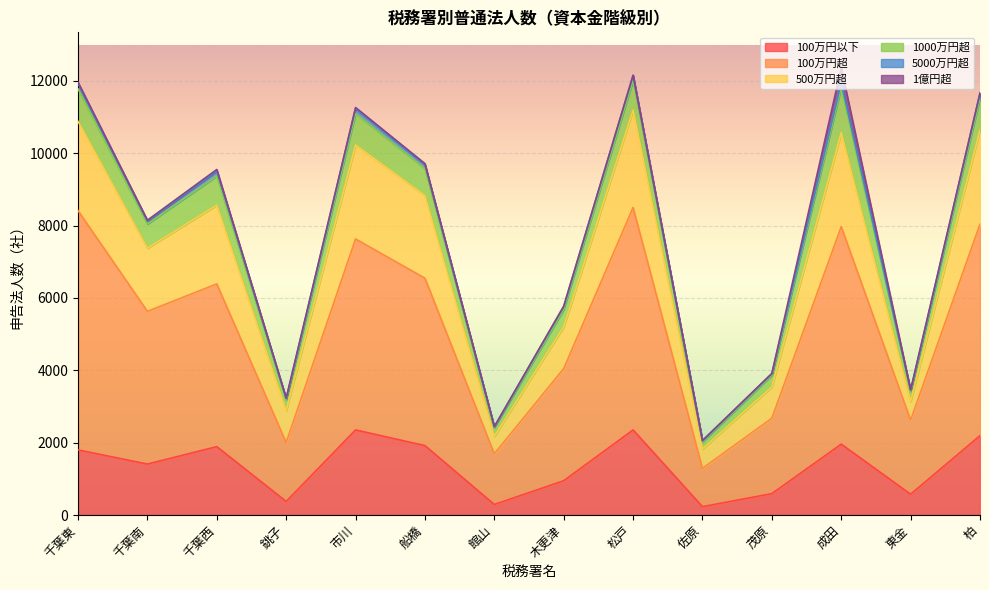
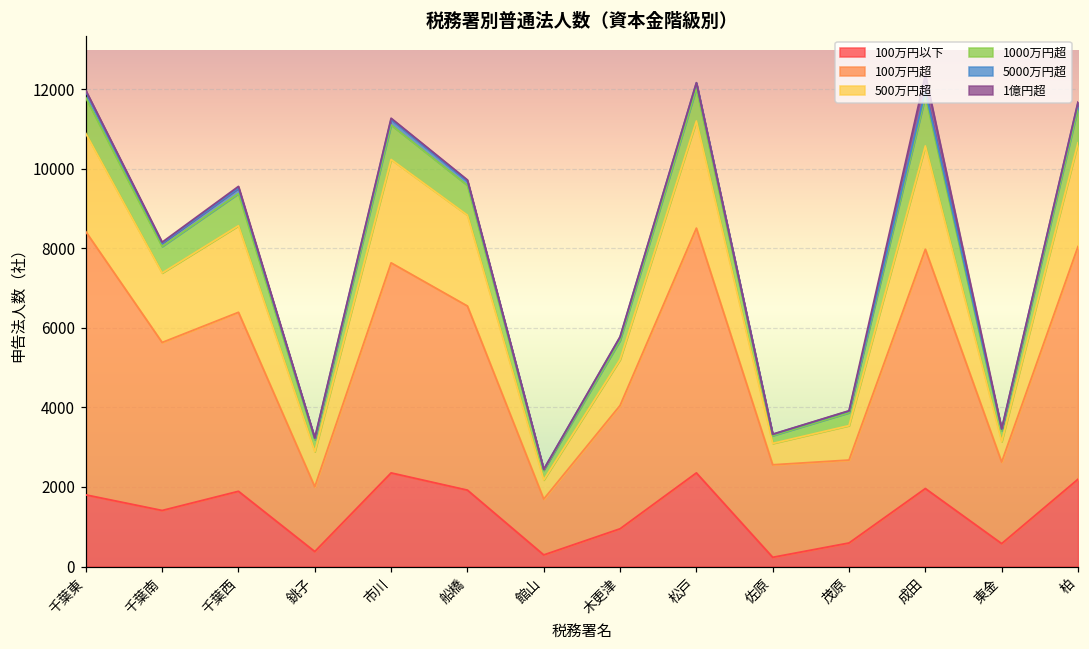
  {
    "100万円以下": {
      "千葉東": 1800,
      "千葉南": 1400,
      "千葉西": 1900,
      "銚子": 400,
      "市川": 2400,
      "船橋": 1900,
      "館山": 300,
      "木更津": 900,
      "松戸": 2400,
      "佐原": 200,
      "茂原": 600,
      "成田": 2000,
      "東金": 600,
      "柏": 2200
    },
    "100万円超": {
      "千葉東": 6600,
      "千葉南": 4200,
      "千葉西": 4500,
      "銚子": 1600,
      "市川": 5300,
      "船橋": 4600,
      "館山": 1400,
      "木更津": 3100,
      "松戸": 6200,
-     "佐原": 1100,
+     "佐原": 2300,
      "茂原": 2100,
      "成田": 6000,
      "東金": 2000,
      "柏": 5800
    },
    "500万円超": {
      "千葉東": 2500,
      "千葉南": 1700,
      "千葉西": 2200,
      "銚子": 900,
      "市川": 2600,
      "船橋": 2300,
      "館山": 500,
      "木更津": 1200,
      "松戸": 2700,
      "佐原": 500,
      "茂原": 900,
      "成田": 2600,
      "東金": 500,
      "柏": 2600
    },
    "1000万円超": {
      "千葉東": 900,
      "千葉南": 700,
      "千葉西": 800,
      "市川": 900,
      "船橋": 800,
      "木更津": 500,
      "松戸": 800,
      "柏": 900
    }
  }
